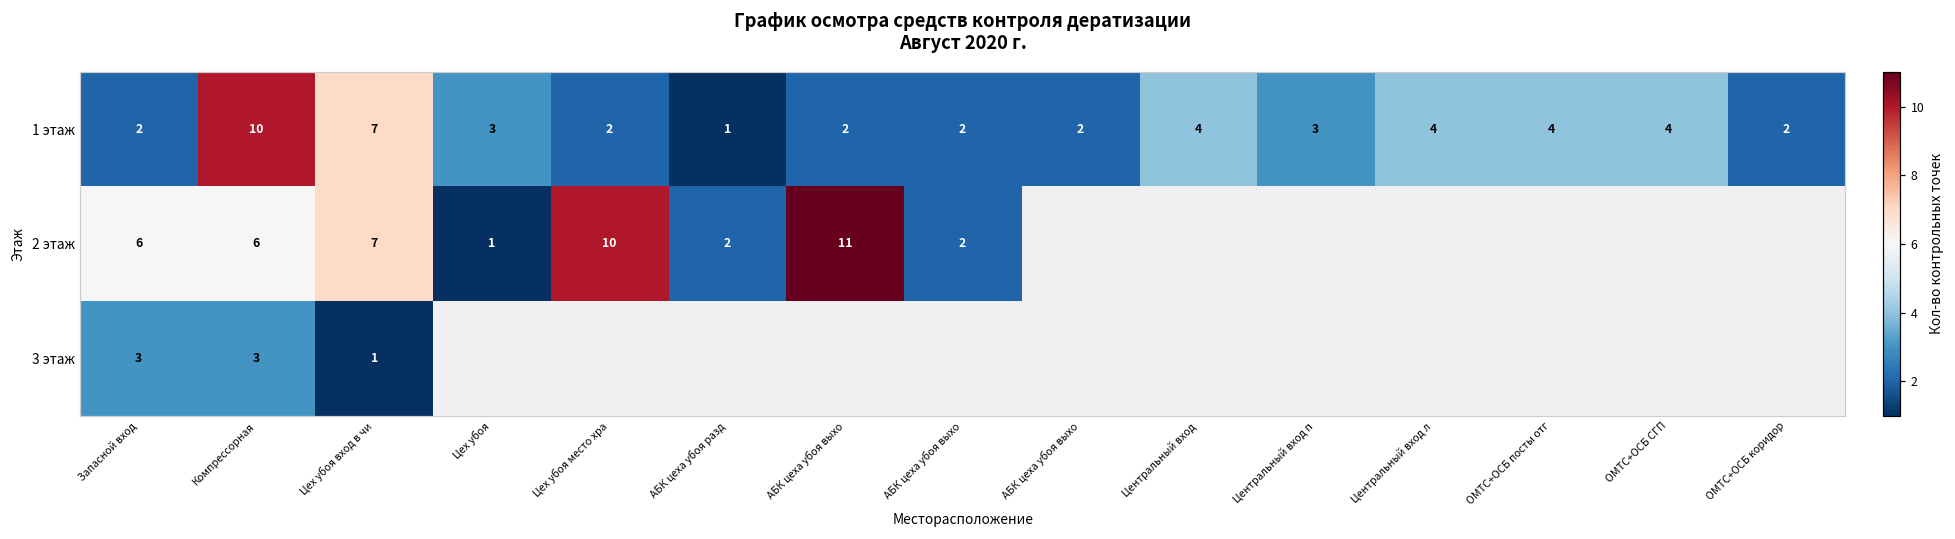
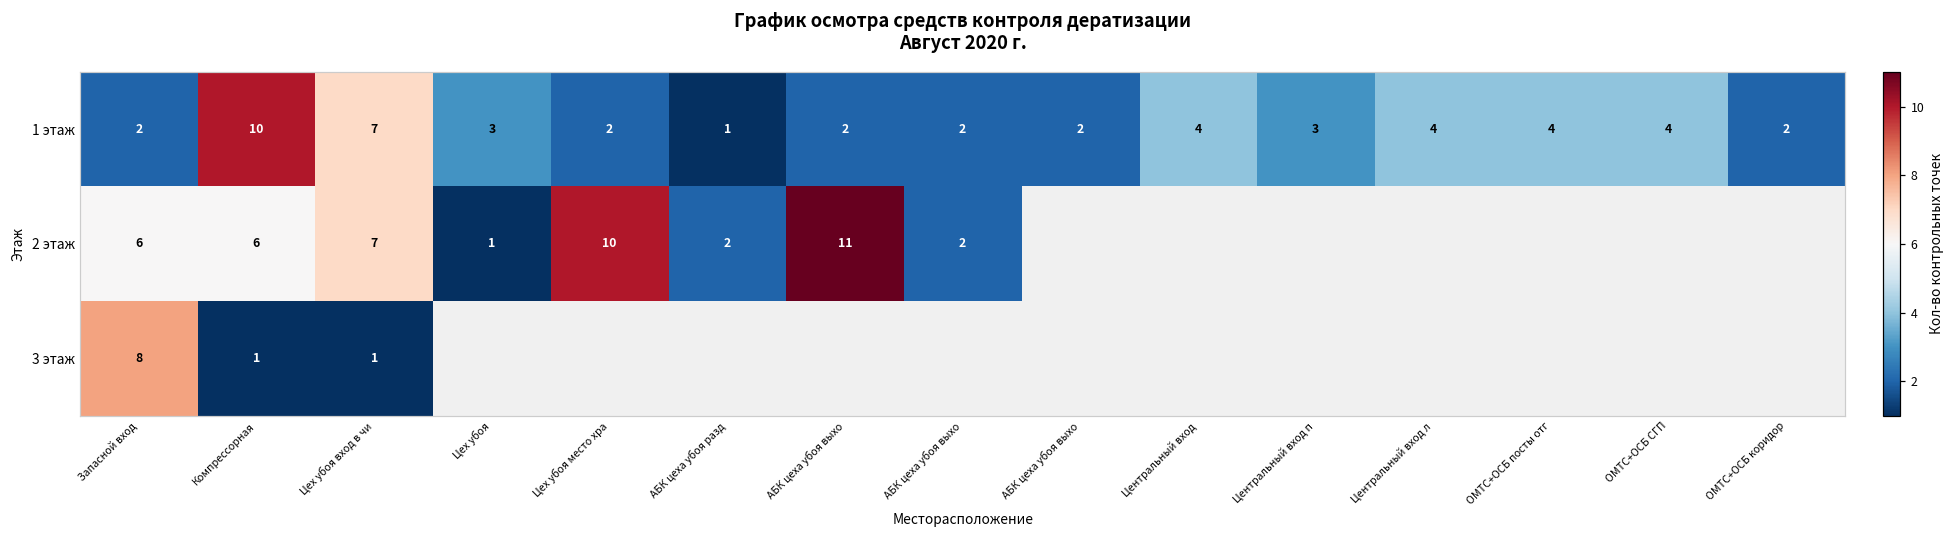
  {
    "1 этаж": {
      "Запасной вход": 2,
      "Компрессорная": 10,
      "Цех убоя вход в чи": 7,
      "Цех убоя": 3,
      "Цех убоя место хра": 2,
      "АБК цеха убоя разд": 1,
      "Центральный вход": 4,
      "Центральный вход п": 3,
      "Центральный вход л": 4,
      "ОМТС+ОСБ посты отг": 4,
      "ОМТС+ОСБ СГП": 4,
      "ОМТС+ОСБ коридор": 2
    },
    "2 этаж": {
      "Запасной вход": 6,
      "Компрессорная": 6,
      "Цех убоя вход в чи": 7,
      "Цех убоя": 1,
      "Цех убоя место хра": 10,
      "АБК цеха убоя разд": 2
    },
    "3 этаж": {
-     "Запасной вход": 3,
-     "Компрессорная": 3,
+     "Запасной вход": 8,
+     "Компрессорная": 1,
      "Цех убоя вход в чи": 1
    }
  }
